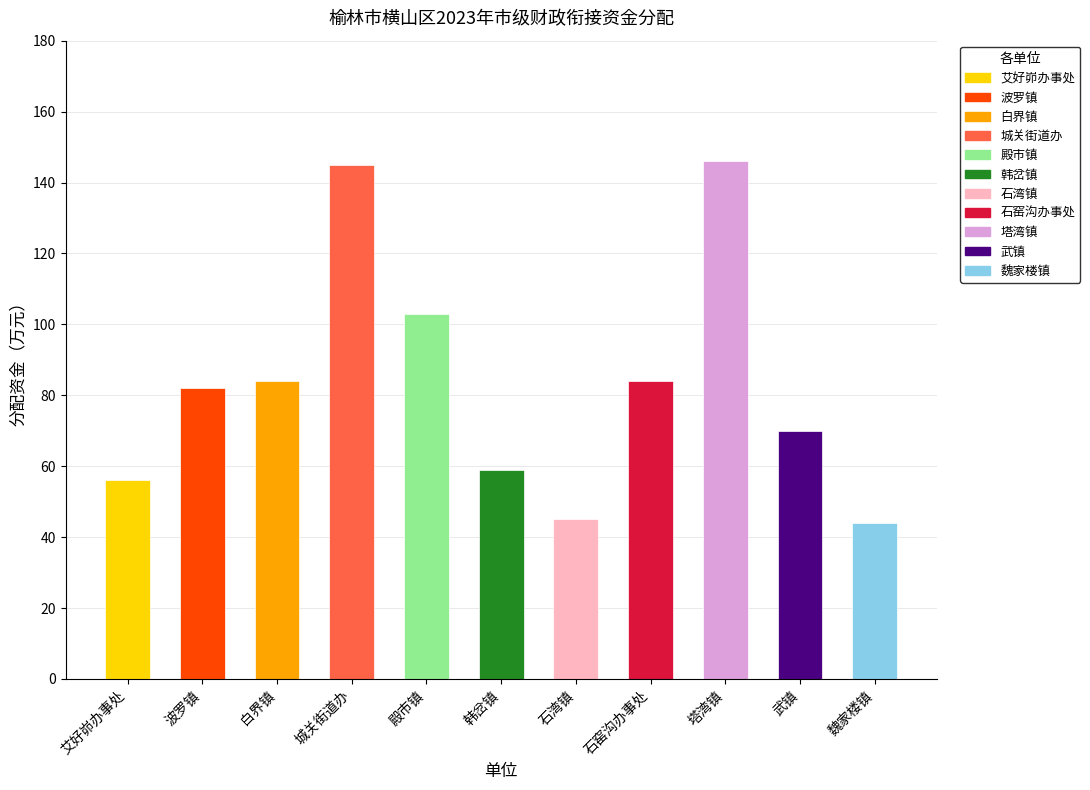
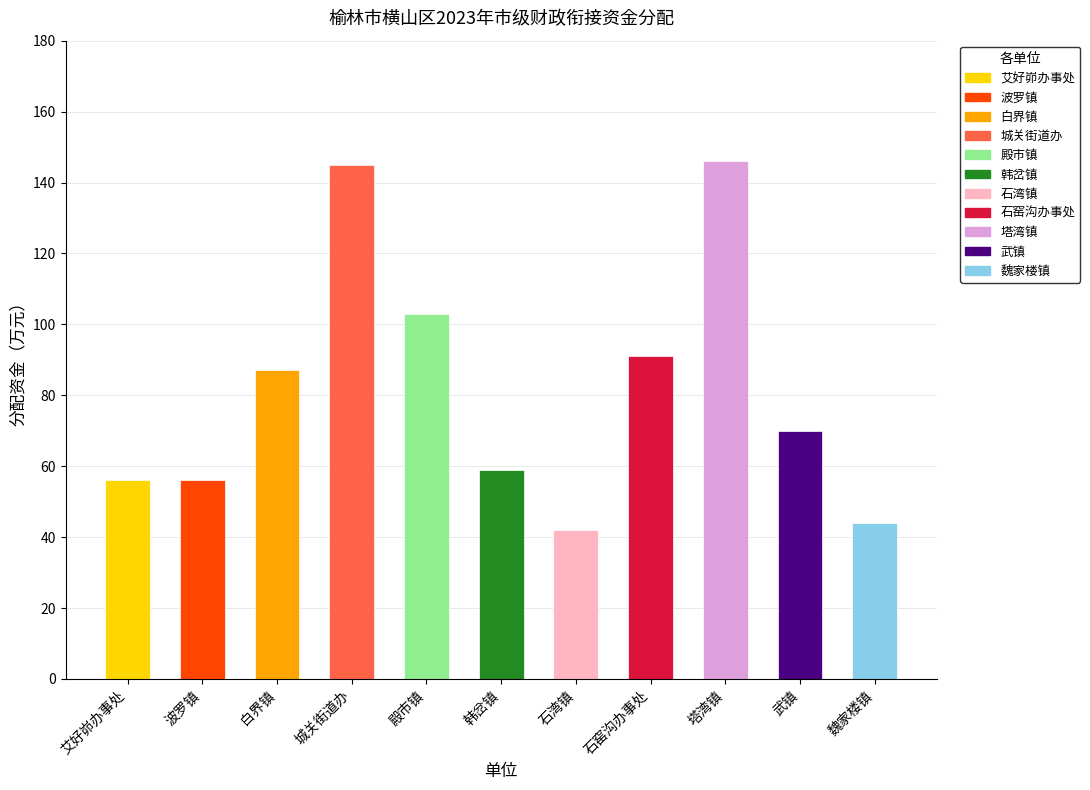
  {
    "艾好峁办事处": 56,
-   "波罗镇": 82,
-   "白界镇": 84,
+   "波罗镇": 56,
+   "白界镇": 87,
    "城关街道办": 145,
    "殿市镇": 103,
    "韩岔镇": 59,
-   "石湾镇": 45,
-   "石窑沟办事处": 84,
+   "石湾镇": 42,
+   "石窑沟办事处": 91,
    "塔湾镇": 146,
    "武镇": 70,
    "魏家楼镇": 44
  }
